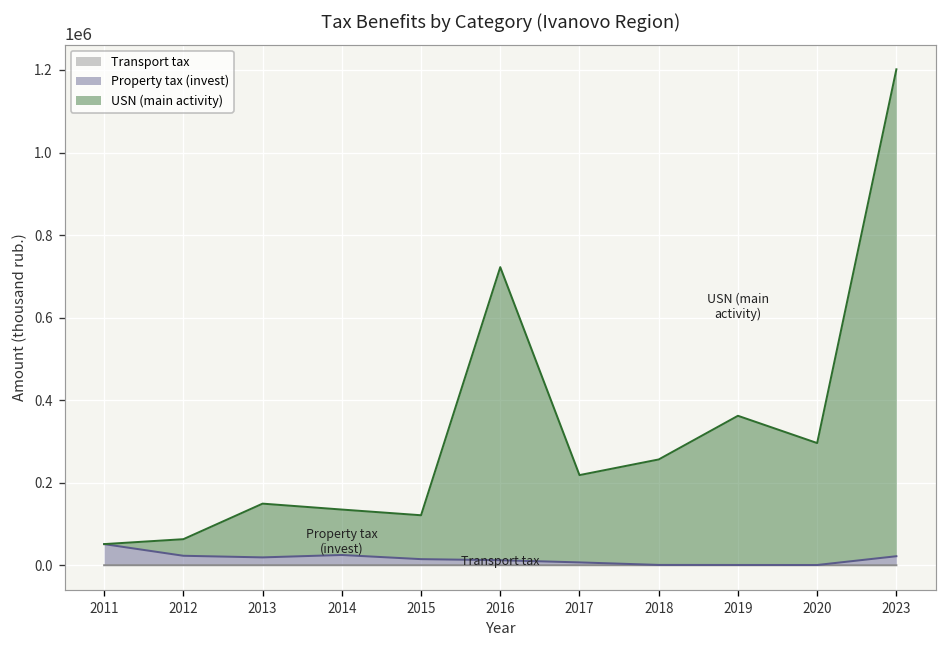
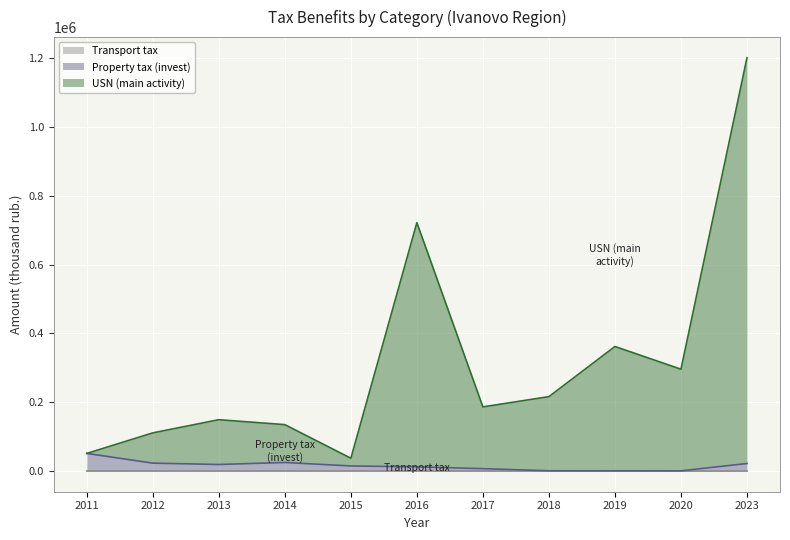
  {
    "USN (main activity)": {
-     "2012": 40000,
+     "2012": 90000,
      "2013": 130000,
      "2014": 110000,
-     "2015": 110000,
+     "2015": 20000,
      "2016": 710000,
-     "2017": 210000,
-     "2018": 260000,
+     "2017": 180000,
+     "2018": 220000,
      "2019": 360000,
      "2020": 300000,
      "2023": 1180000
    }
  }
